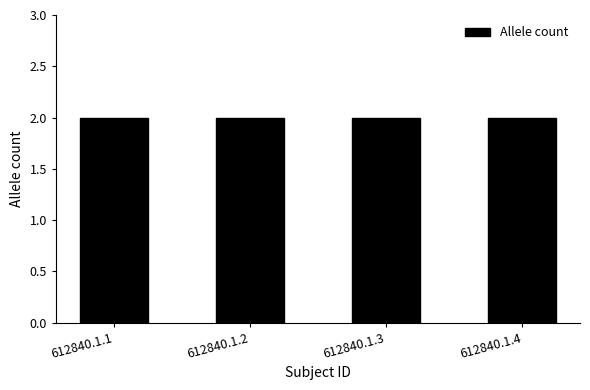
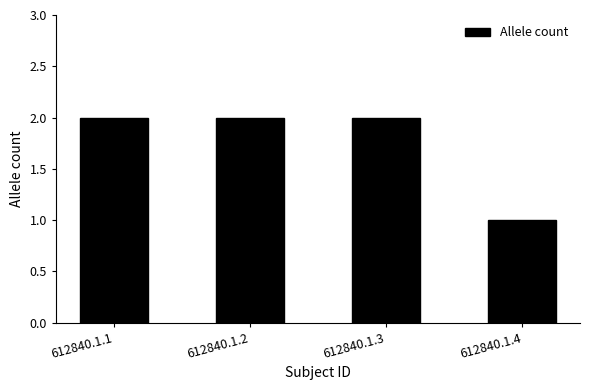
  {
    "612840.1.1": 2,
    "612840.1.2": 2,
    "612840.1.3": 2,
-   "612840.1.4": 2
+   "612840.1.4": 1
  }
